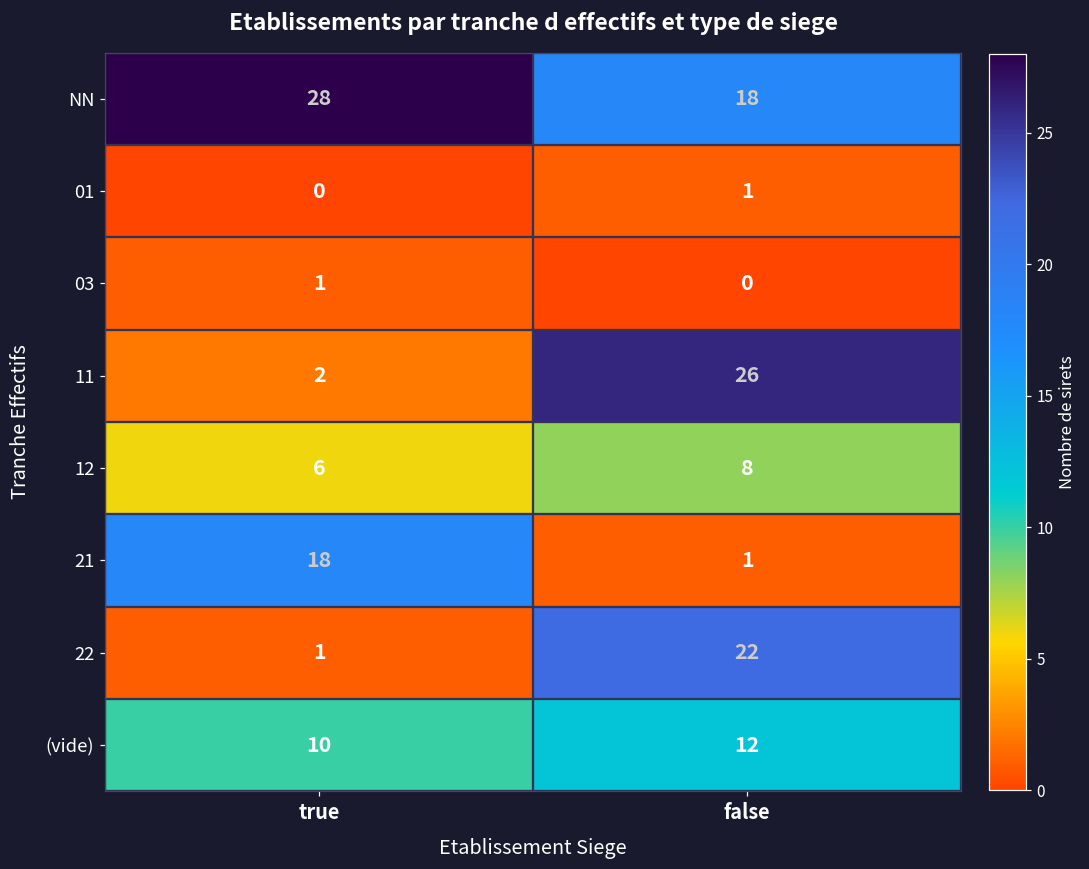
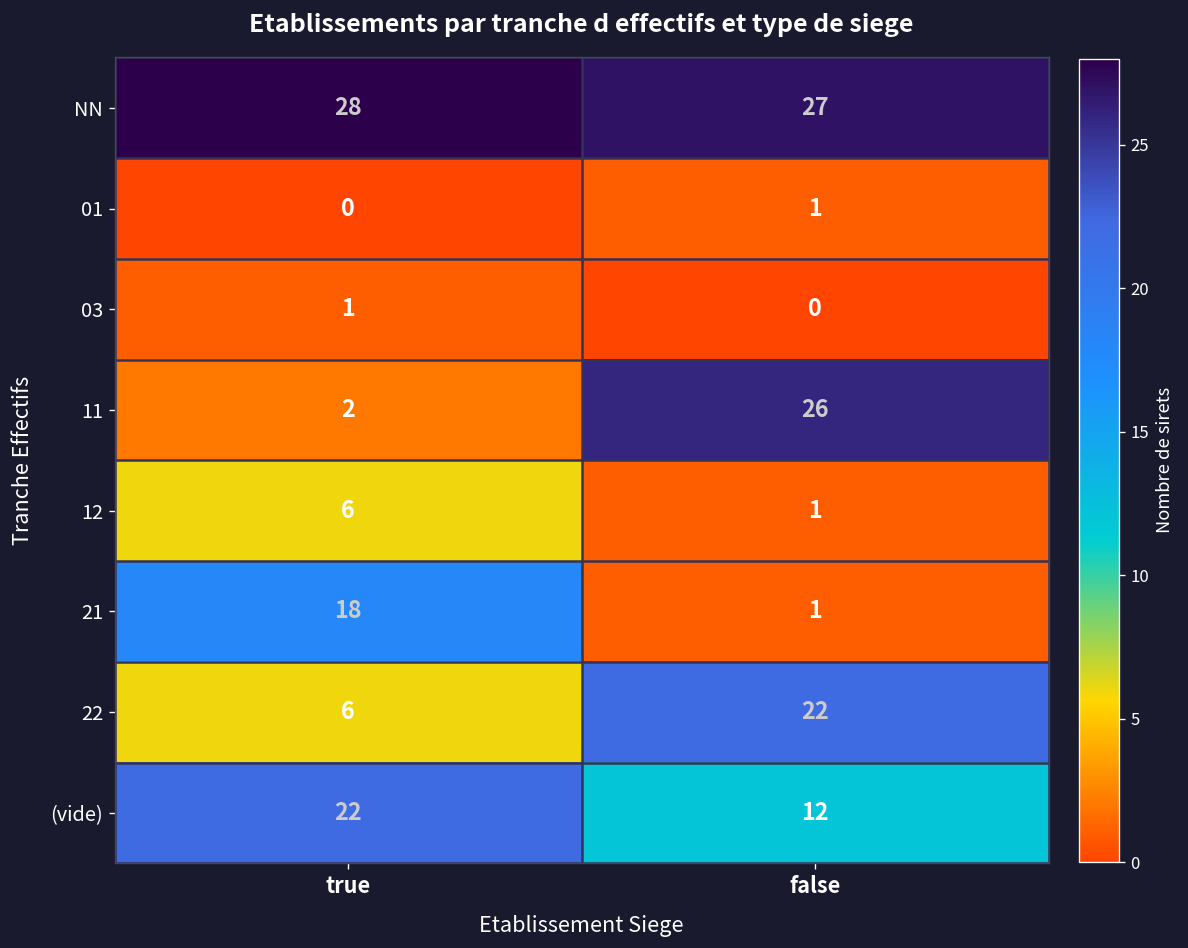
  {
    "NN": {
      "true": 28,
-     "false": 18
+     "false": 27
    },
    "01": {
      "true": 0,
      "false": 1
    },
    "03": {
      "true": 1,
      "false": 0
    },
    "11": {
      "true": 2,
      "false": 26
    },
    "12": {
      "true": 6,
-     "false": 8
+     "false": 1
    },
    "21": {
      "true": 18,
      "false": 1
    },
    "22": {
-     "true": 1,
+     "true": 6,
      "false": 22
    },
    "(vide)": {
-     "true": 10,
+     "true": 22,
      "false": 12
    }
  }
